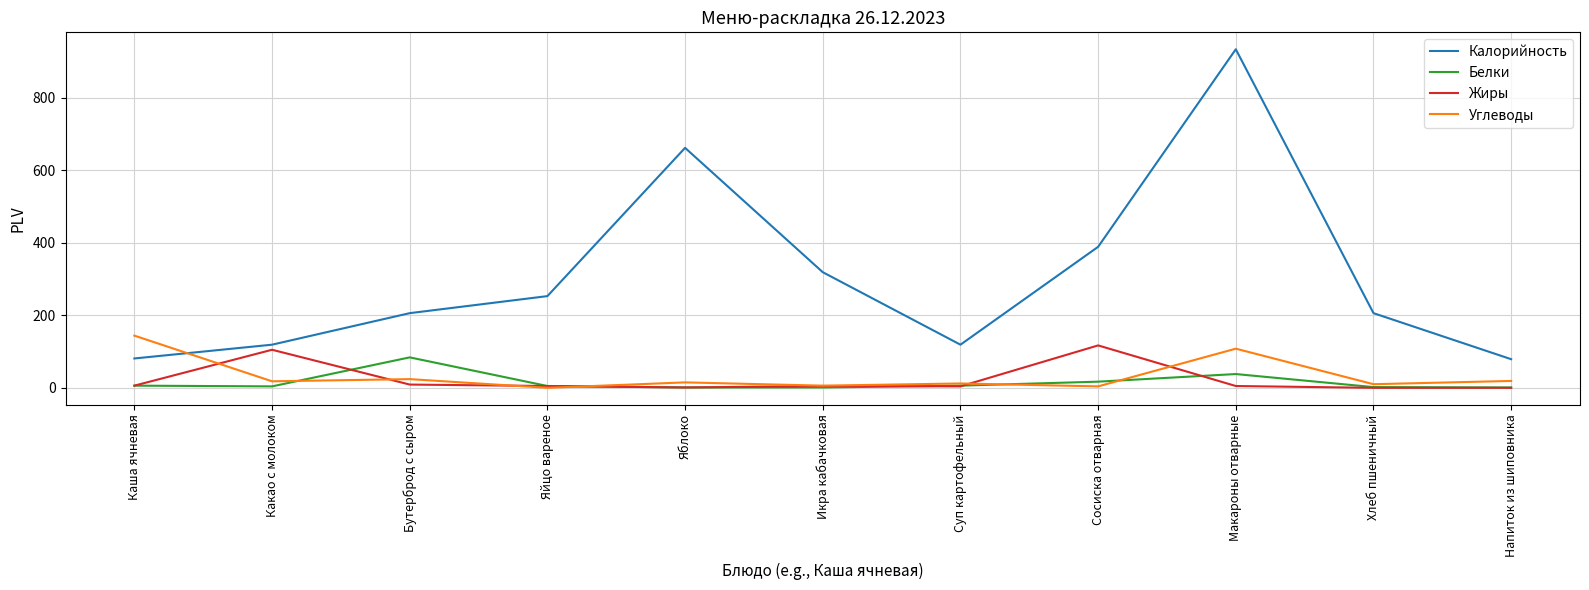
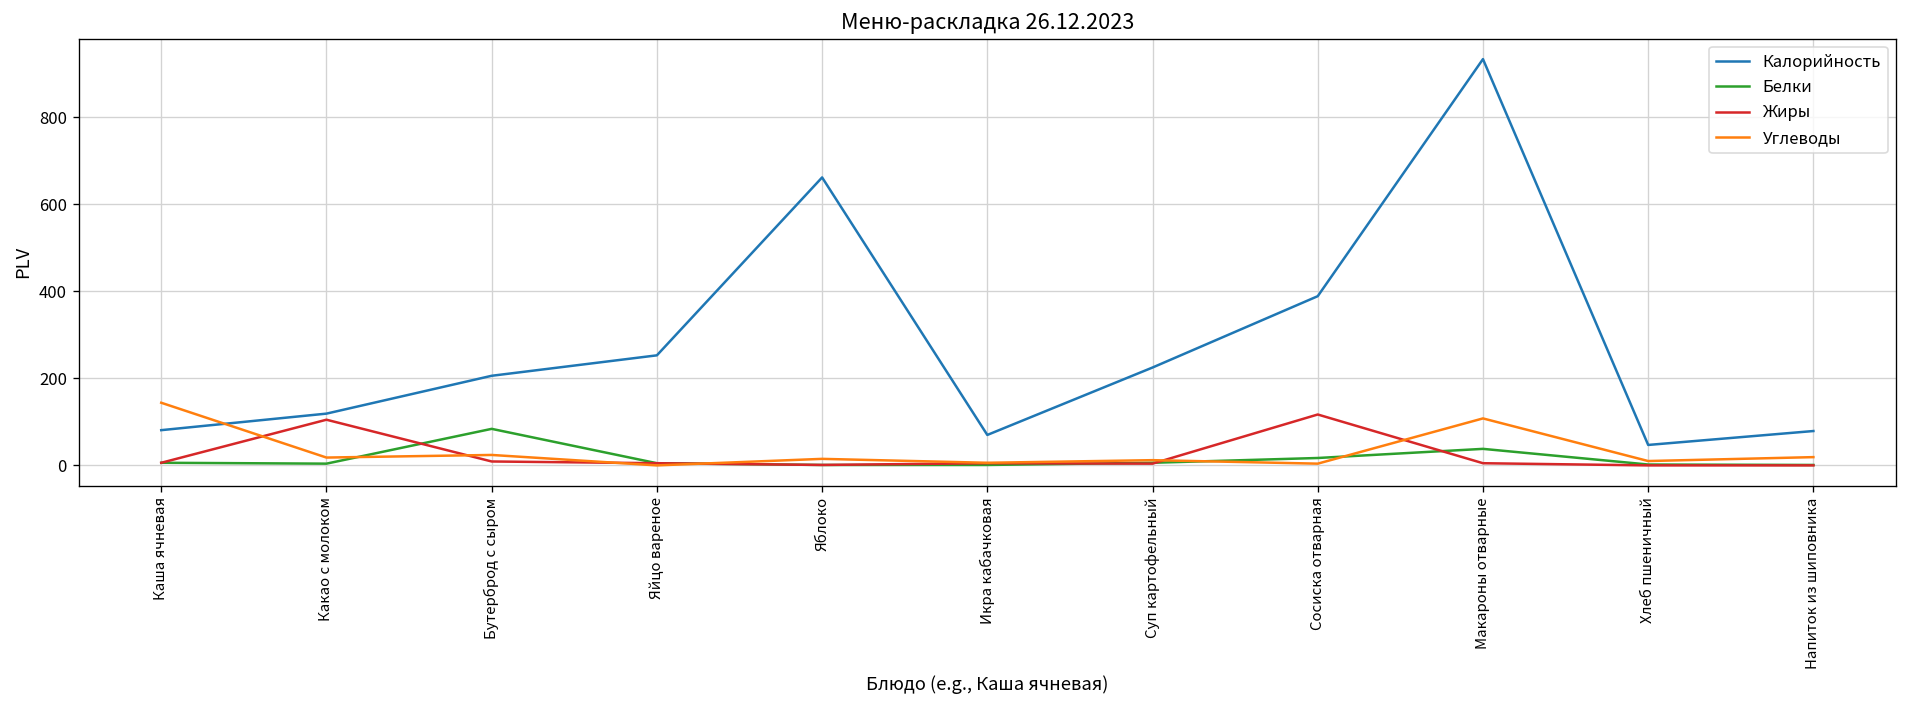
  {
    "Калорийность": {
      "Каша ячневая": 80,
      "Какао с молоком": 120,
      "Бутерброд с сыром": 210,
      "Яйцо вареное": 250,
      "Яблоко": 660,
-     "Икра кабачковая": 320,
-     "Суп картофельный": 120,
+     "Икра кабачковая": 70,
+     "Суп картофельный": 230,
      "Сосиска отварная": 390,
      "Макароны отварные": 930,
-     "Хлеб пшеничный": 210,
+     "Хлеб пшеничный": 50,
      "Напиток из шиповника": 80
    },
    "Белки": {
      "Какао с молоком": 0,
      "Бутерброд с сыром": 80,
      "Сосиска отварная": 20,
      "Макароны отварные": 40
    },
    "Жиры": {
      "Какао с молоком": 110,
      "Бутерброд с сыром": 10,
      "Сосиска отварная": 120,
      "Макароны отварные": 10
    },
    "Углеводы": {
      "Каша ячневая": 140,
      "Какао с молоком": 20,
      "Бутерброд с сыром": 20,
      "Яблоко": 20,
      "Сосиска отварная": 0,
      "Макароны отварные": 110,
      "Хлеб пшеничный": 10,
      "Напиток из шиповника": 20
    }
  }
